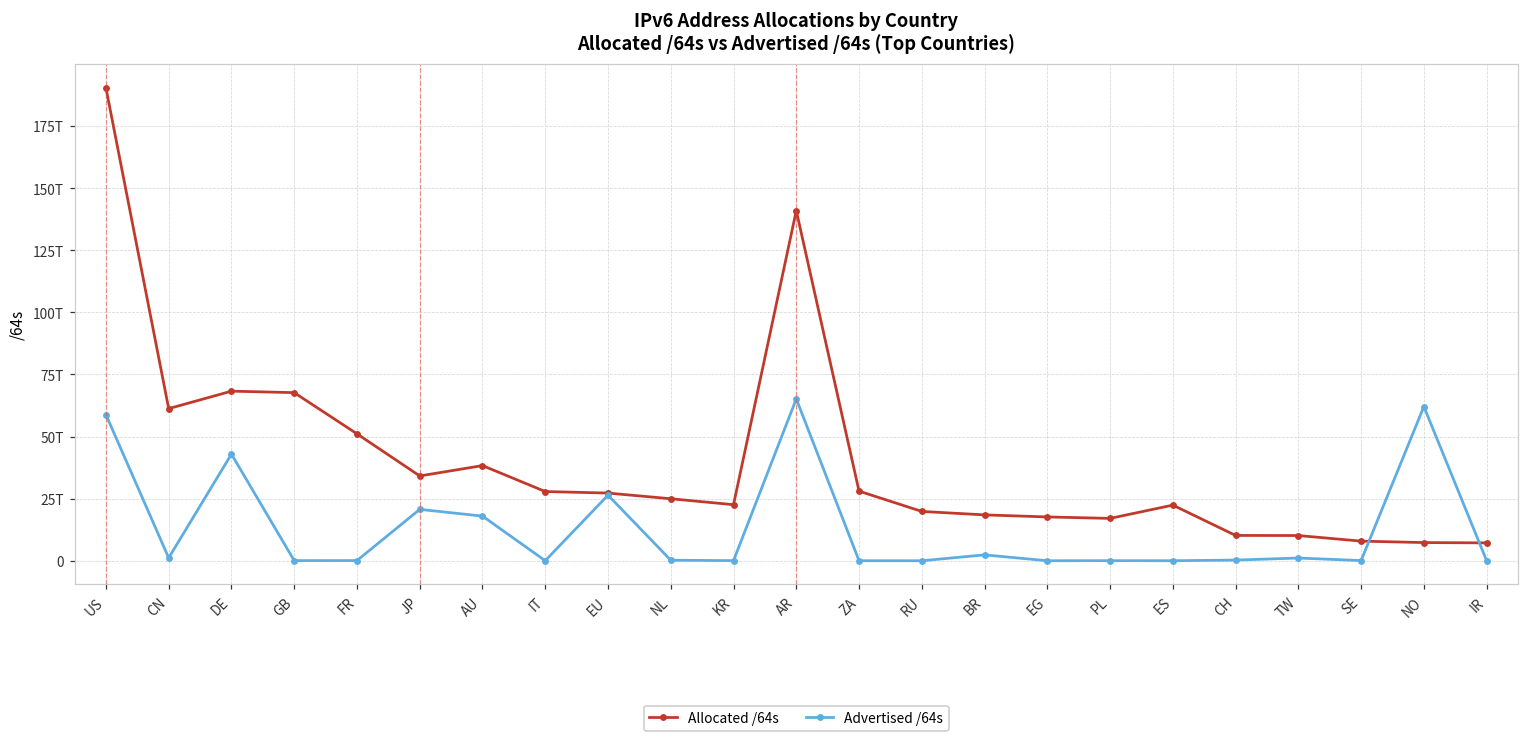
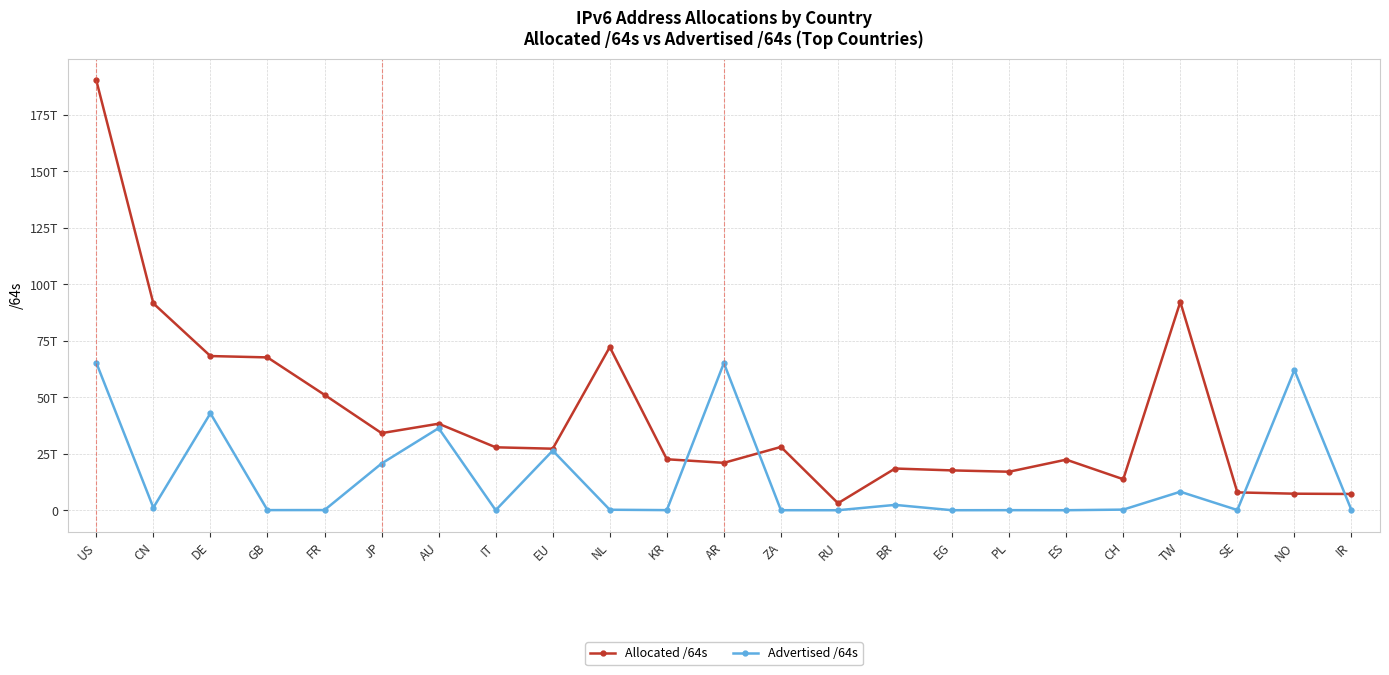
  {
    "Allocated /64s": {
      "US": "190T",
-     "CN": "61T",
+     "CN": "92T",
      "DE": "68T",
      "GB": "68T",
      "FR": "51T",
      "JP": "34T",
      "AU": "38T",
      "IT": "28T",
-     "NL": "25T",
+     "NL": "72T",
      "KR": "23T",
-     "AR": "141T",
+     "AR": "21T",
      "ZA": "28T",
-     "RU": "20T",
+     "RU": "3T",
      "BR": "18T",
      "EG": "18T",
      "PL": "17T",
      "ES": "22T",
-     "CH": "10T",
-     "TW": "10T",
+     "CH": "14T",
+     "TW": "92T",
      "SE": "8T",
      "NO": "7T",
      "IR": "7T"
    },
    "Advertised /64s": {
-     "US": "59T",
+     "US": "65T",
      "CN": "1T",
      "DE": "43T",
      "GB": "0T",
      "FR": "0T",
      "JP": "21T",
-     "AU": "18T",
+     "AU": "36T",
      "IT": "0T",
      "NL": "0T",
      "KR": "0T",
      "AR": "65T",
      "ZA": "0T",
      "RU": "0T",
      "BR": "2T",
      "EG": "0T",
      "PL": "0T",
      "ES": "0T",
      "CH": "0T",
-     "TW": "1T",
+     "TW": "8T",
      "SE": "0T",
      "NO": "62T",
      "IR": "0T"
    }
  }
